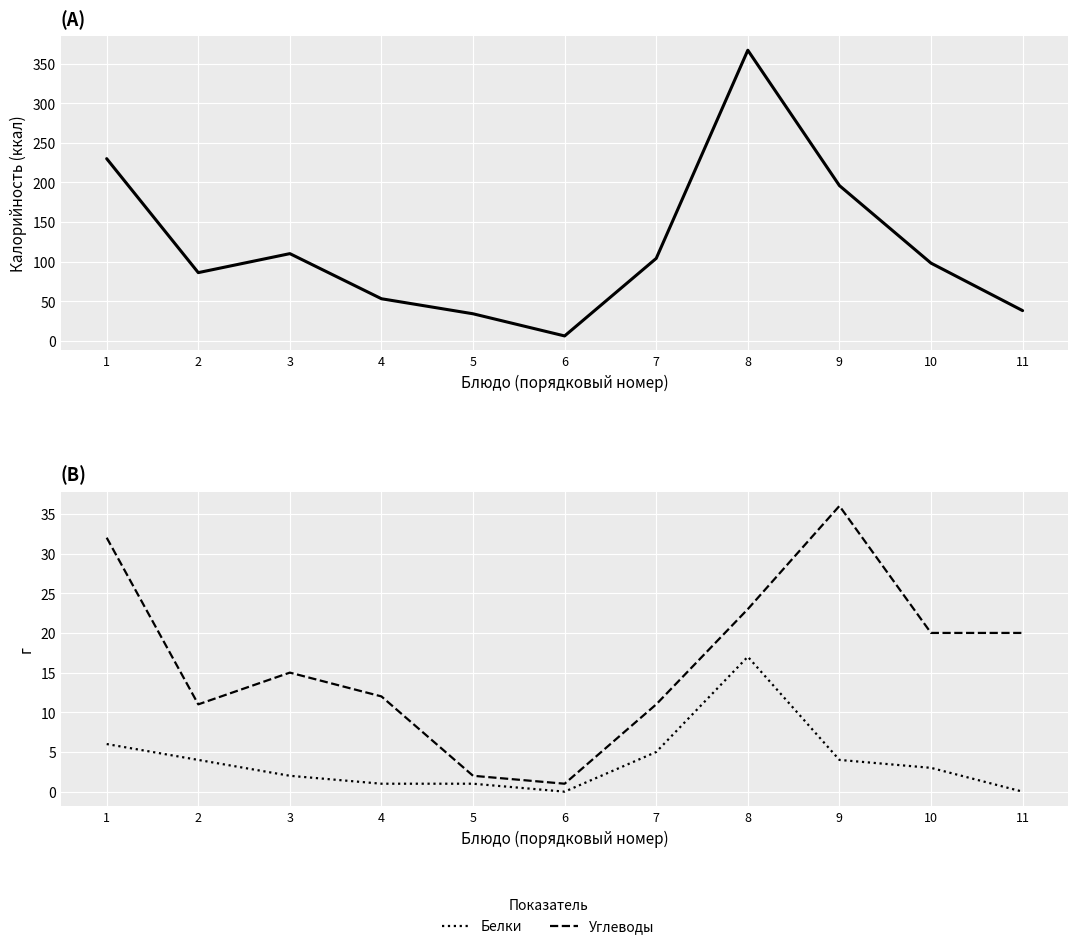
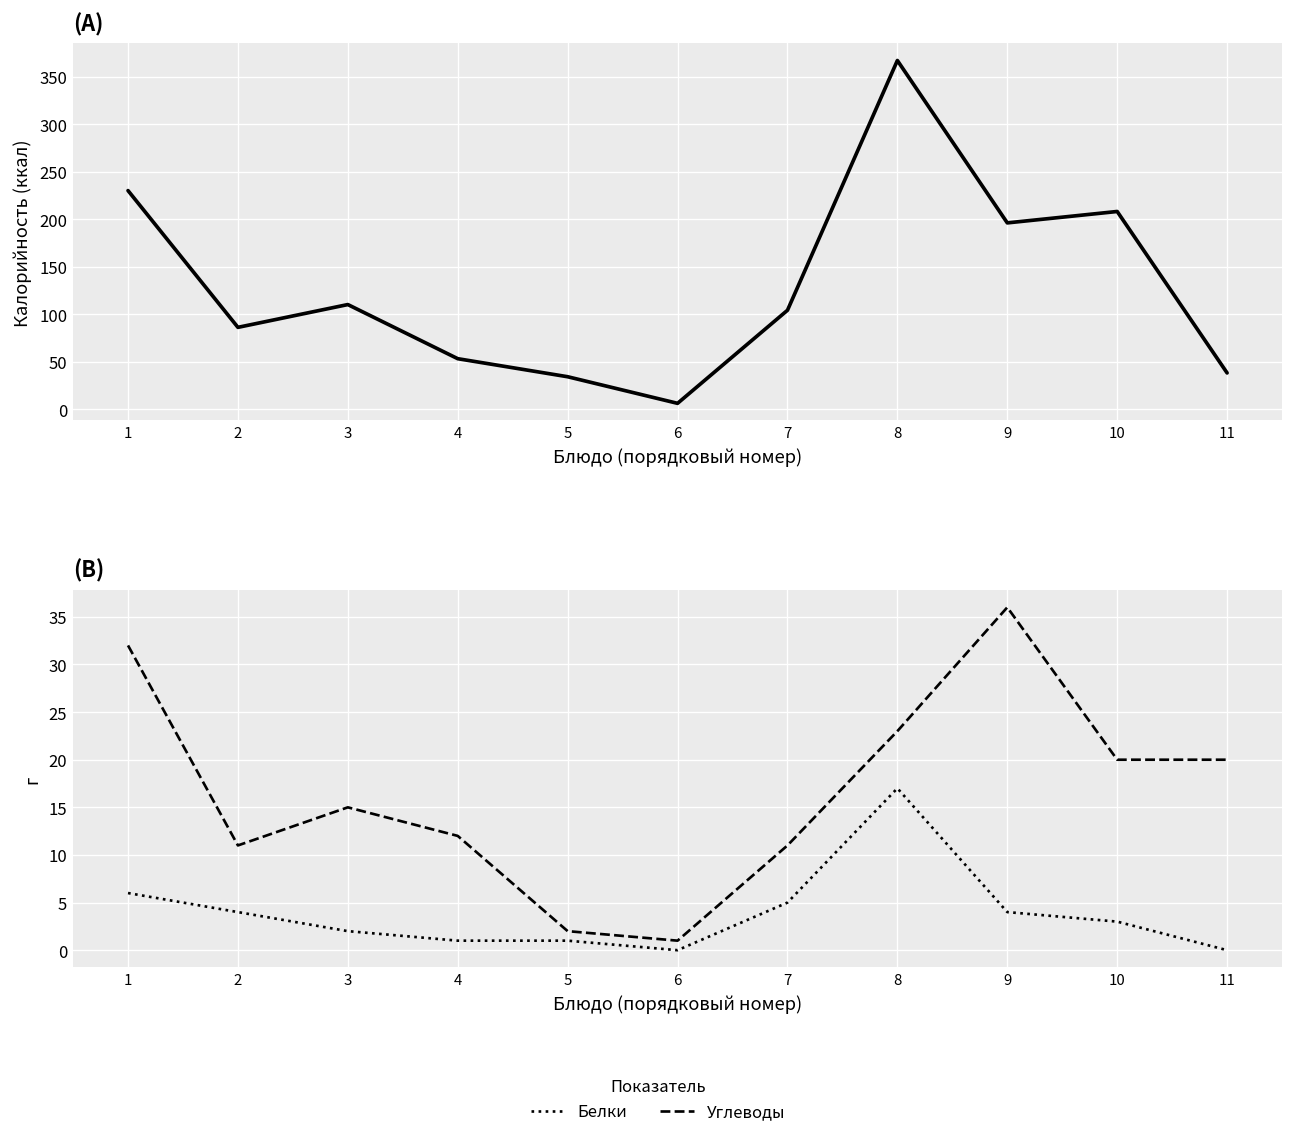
  {
    "(A)": {
      "1": 230,
      "2": 90,
      "3": 110,
      "4": 50,
      "5": 30,
      "6": 10,
      "7": 100,
      "8": 370,
      "9": 200,
-     "10": 100,
+     "10": 210,
      "11": 40
    }
  }
